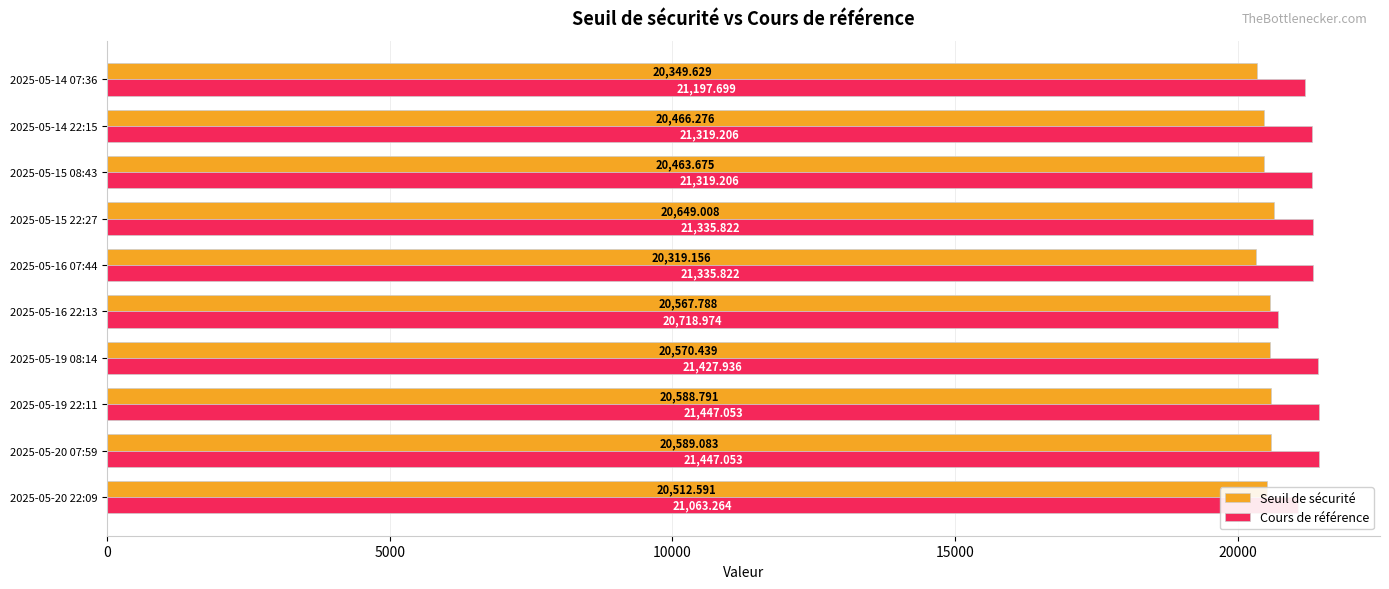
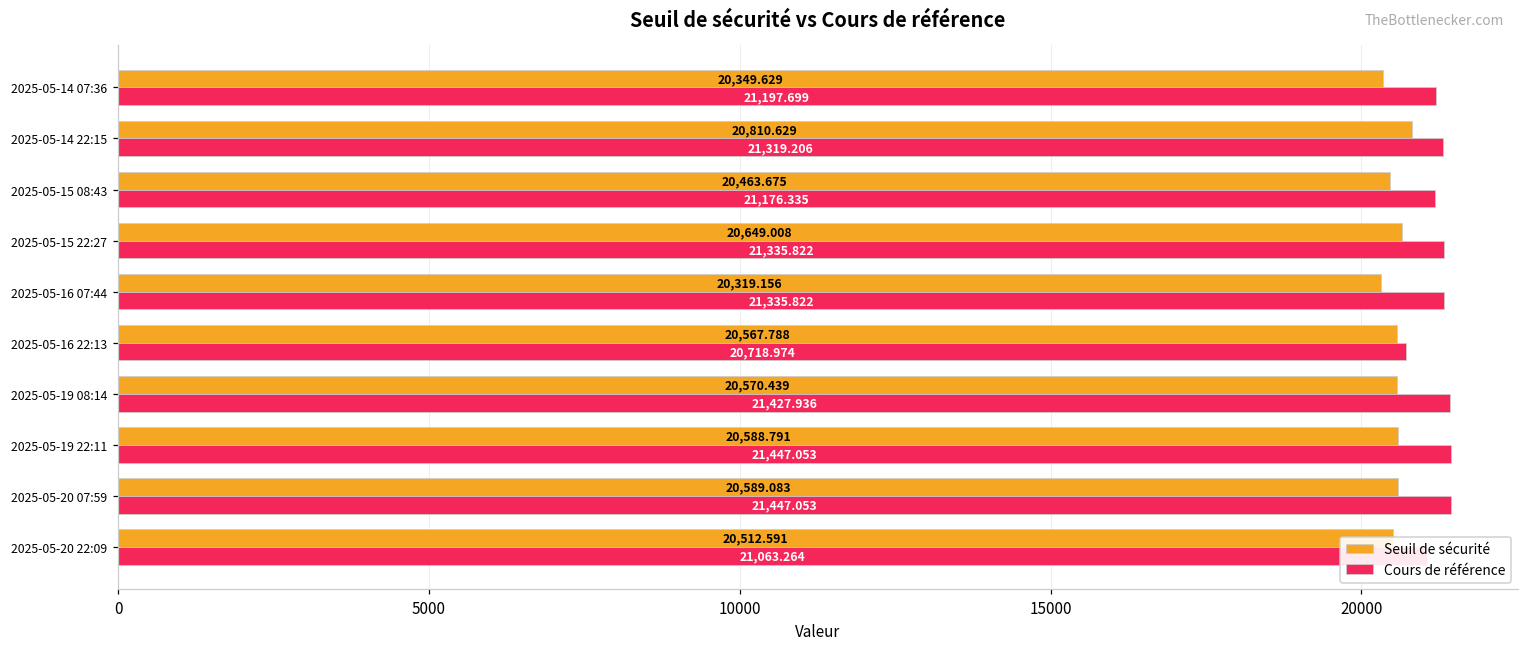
  {
    "Seuil de sécurité": {
      "2025-05-14 07:36": "20,349.629",
-     "2025-05-14 22:15": "20,466.276",
+     "2025-05-14 22:15": "20,810.629",
      "2025-05-15 08:43": "20,463.675",
      "2025-05-15 22:27": "20,649.008",
      "2025-05-16 07:44": "20,319.156",
      "2025-05-16 22:13": "20,567.788",
      "2025-05-19 08:14": "20,570.439",
      "2025-05-19 22:11": "20,588.791",
      "2025-05-20 07:59": "20,589.083"
    },
    "Cours de référence": {
      "2025-05-14 07:36": "21,197.699",
      "2025-05-14 22:15": "21,319.206",
-     "2025-05-15 08:43": "21,319.206",
+     "2025-05-15 08:43": "21,176.335",
      "2025-05-15 22:27": "21,335.822",
      "2025-05-16 07:44": "21,335.822",
      "2025-05-16 22:13": "20,718.974",
      "2025-05-19 08:14": "21,427.936",
      "2025-05-19 22:11": "21,447.053",
      "2025-05-20 07:59": "21,447.053"
    }
  }
